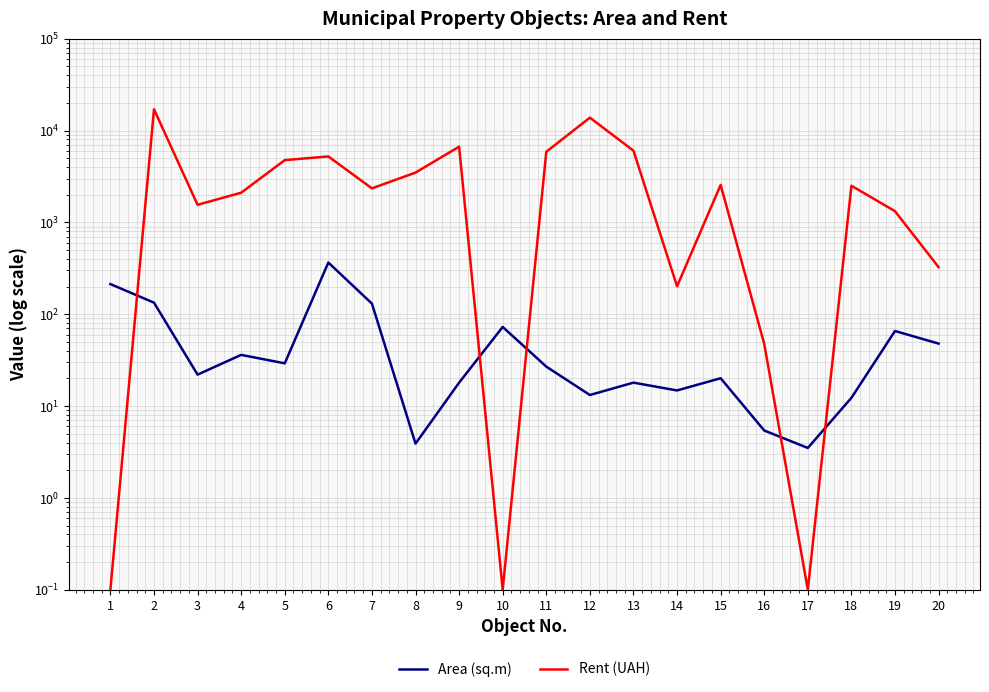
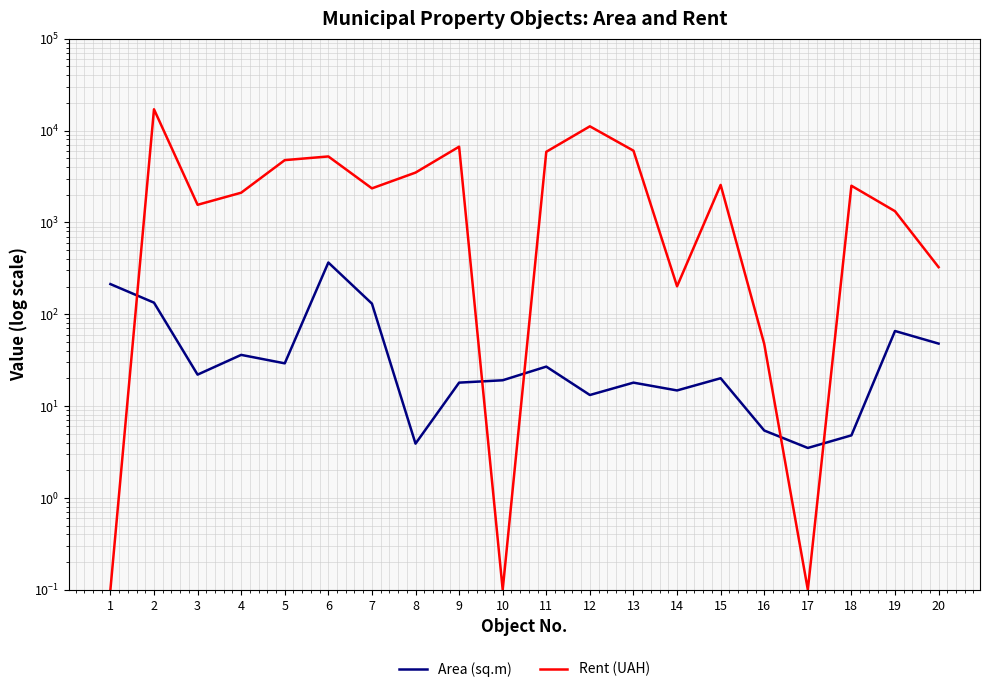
  {
    "Area (sq.m)": {
      "1": 210,
      "2": 130,
      "3": 22,
      "4": 36,
      "5": 29,
      "6": 370,
      "7": 130,
      "8": 4,
      "9": 18,
-     "10": 70,
+     "10": 19,
      "11": 27,
      "12": 13,
      "13": 18,
      "14": 15,
      "15": 20,
      "16": 5,
      "17": 3.5,
-     "18": 12,
+     "18": 5,
      "19": 70,
      "20": 50
    },
    "Rent (UAH)": {
      "1": 0.10,
      "2": 17000,
      "3": 1600,
      "4": 2100,
      "5": 5000,
      "6": 5000,
      "7": 2300,
      "8": 3500,
      "9": 7000,
      "10": 0.10,
      "11": 6000,
-     "12": 14000,
+     "12": 11000,
      "13": 6000,
      "14": 200,
      "15": 2600,
      "16": 50,
      "17": 0.10,
      "18": 2500,
      "19": 1300,
      "20": 330
    }
  }
